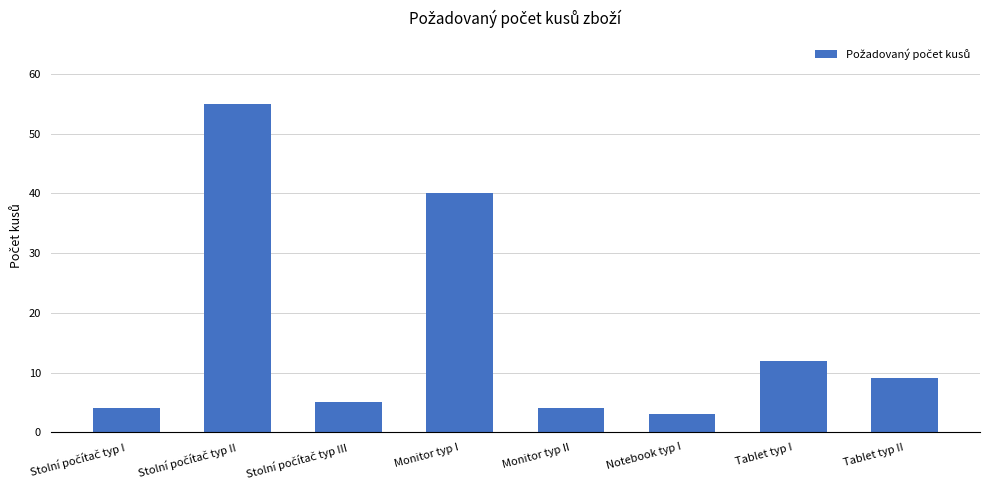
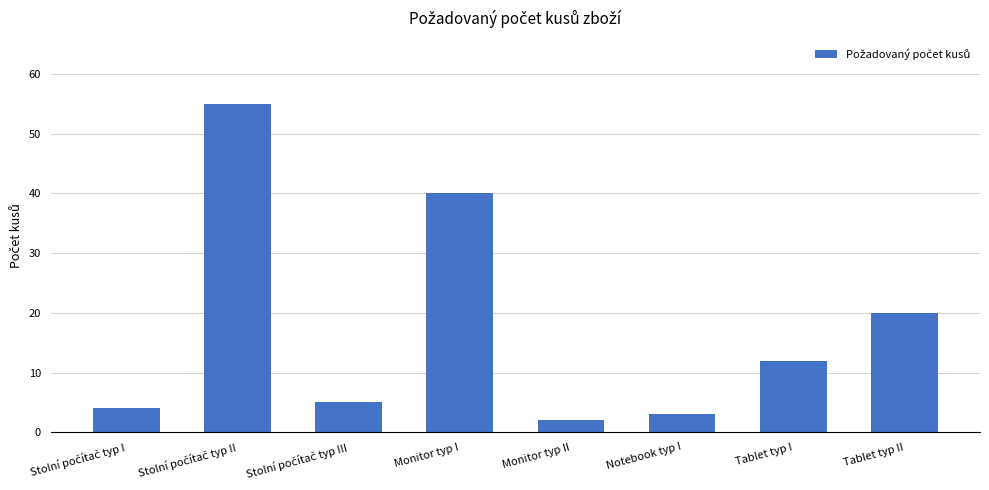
  {
    "Stolní počítač typ I": 4,
    "Stolní počítač typ II": 55,
    "Stolní počítač typ III": 5,
    "Monitor typ I": 40,
-   "Monitor typ II": 4,
+   "Monitor typ II": 2,
    "Notebook typ I": 3,
    "Tablet typ I": 12,
-   "Tablet typ II": 9
+   "Tablet typ II": 20
  }
